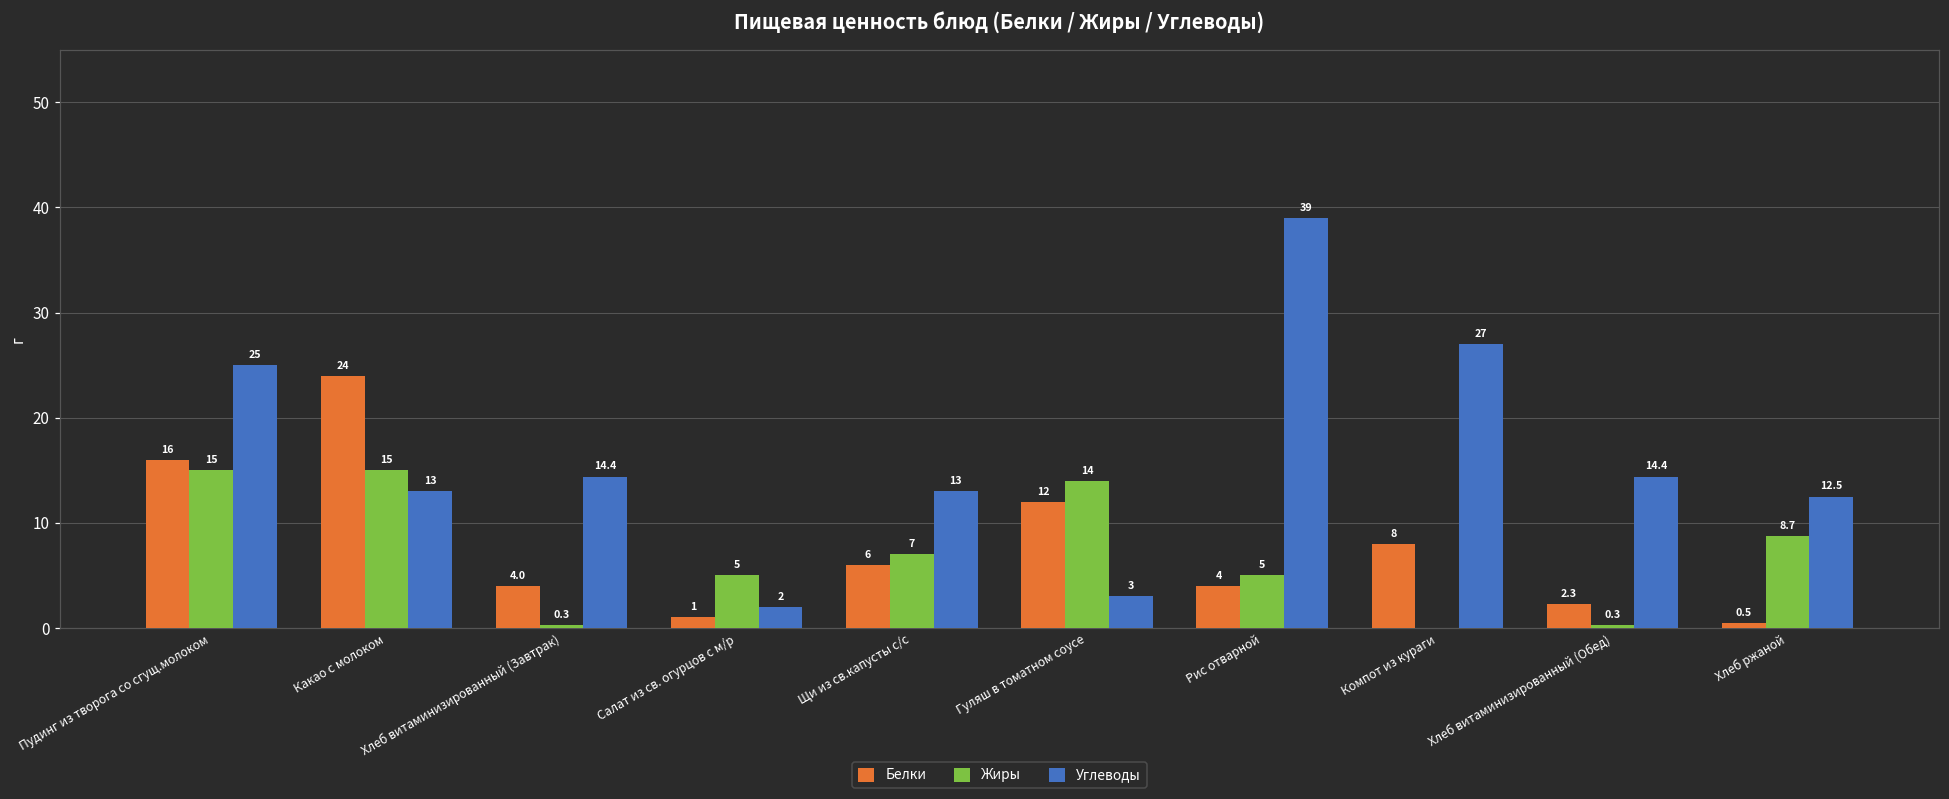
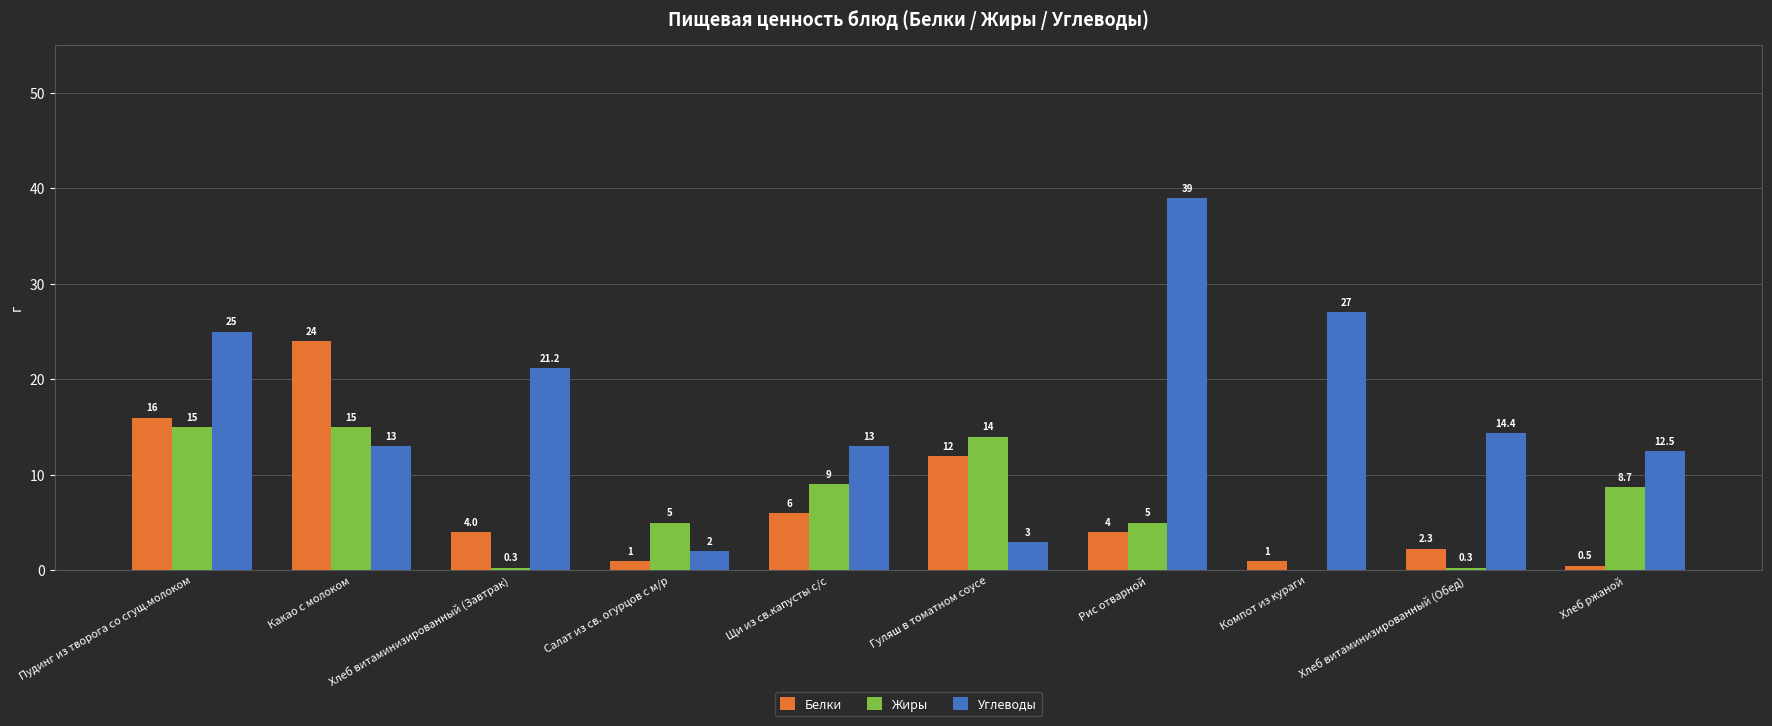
  {
    "Белки": {
      "Пудинг из творога со сгущ.молоком": 16,
      "Какао с молоком": 24,
      "Хлеб витаминизированный (Завтрак)": 4.0,
      "Салат из св. огурцов с м/р": 1,
      "Щи из св.капусты с/с": 6,
      "Гуляш в томатном соусе": 12,
      "Рис отварной": 4,
-     "Компот из кураги": 8,
+     "Компот из кураги": 1,
      "Хлеб витаминизированный (Обед)": 2.3,
      "Хлеб ржаной": 0.5
    },
    "Жиры": {
      "Пудинг из творога со сгущ.молоком": 15,
      "Какао с молоком": 15,
      "Хлеб витаминизированный (Завтрак)": 0.3,
      "Салат из св. огурцов с м/р": 5,
-     "Щи из св.капусты с/с": 7,
+     "Щи из св.капусты с/с": 9,
      "Гуляш в томатном соусе": 14,
      "Рис отварной": 5,
      "Хлеб витаминизированный (Обед)": 0.3,
      "Хлеб ржаной": 8.7
    },
    "Углеводы": {
      "Пудинг из творога со сгущ.молоком": 25,
      "Какао с молоком": 13,
-     "Хлеб витаминизированный (Завтрак)": 14.4,
+     "Хлеб витаминизированный (Завтрак)": 21.2,
      "Салат из св. огурцов с м/р": 2,
      "Щи из св.капусты с/с": 13,
      "Гуляш в томатном соусе": 3,
      "Рис отварной": 39,
      "Компот из кураги": 27,
      "Хлеб витаминизированный (Обед)": 14.4,
      "Хлеб ржаной": 12.5
    }
  }
